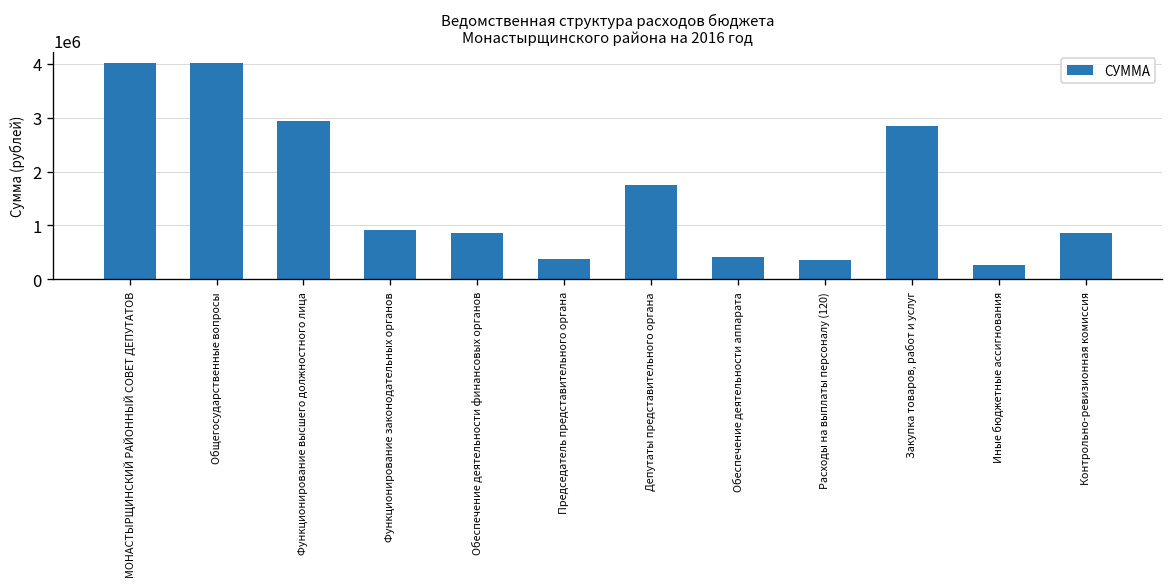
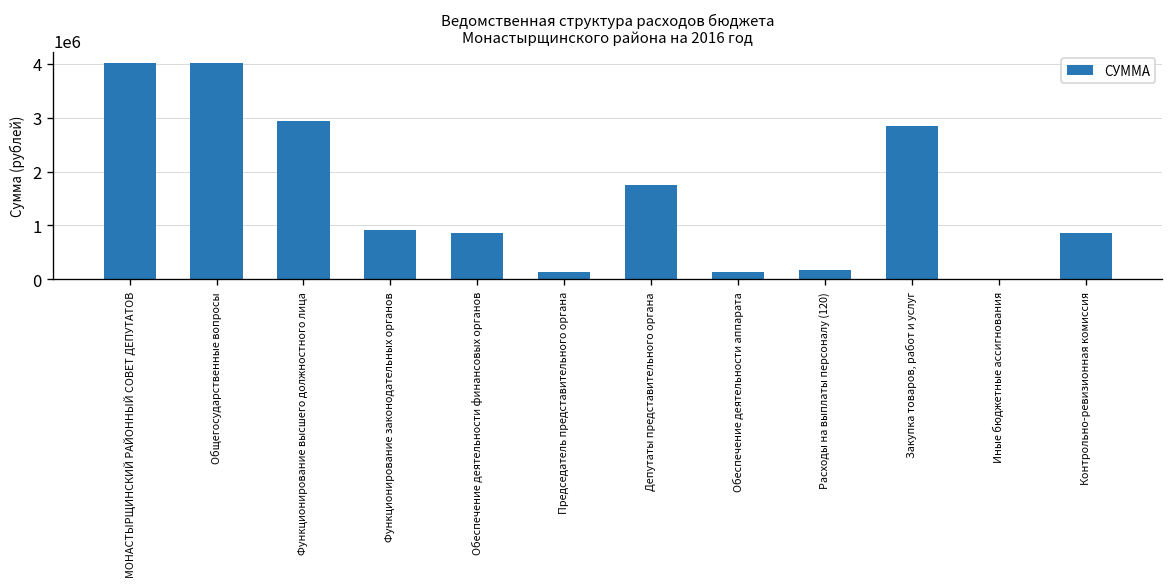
  {
    "МОНАСТЫРЩИНСКИЙ РАЙОННЫЙ СОВЕТ ДЕПУТАТОВ": 4000000,
    "Общегосударственные вопросы": 4000000,
    "Функционирование высшего должностного лица": 2900000,
    "Функционирование законодательных органов": 900000,
    "Обеспечение деятельности финансовых органов": 900000,
-   "Председатель представительного органа": 400000,
+   "Председатель представительного органа": 100000,
    "Депутаты представительного органа": 1800000,
-   "Обеспечение деятельности аппарата": 400000,
-   "Расходы на выплаты персоналу (120)": 400000,
+   "Обеспечение деятельности аппарата": 100000,
+   "Расходы на выплаты персоналу (120)": 200000,
    "Закупка товаров, работ и услуг": 2800000,
-   "Иные бюджетные ассигнования": 300000,
+   "Иные бюджетные ассигнования": 0,
    "Контрольно-ревизионная комиссия": 900000
  }
